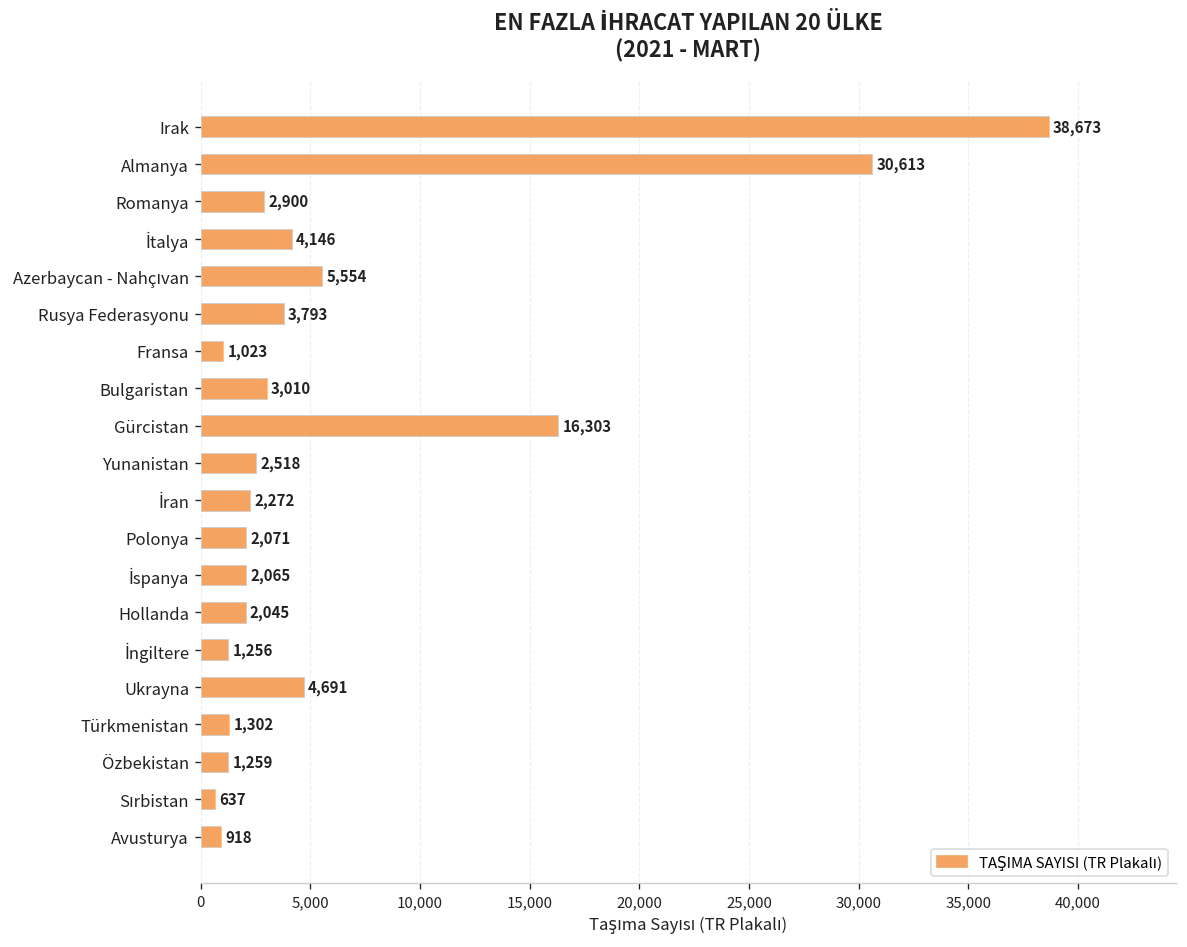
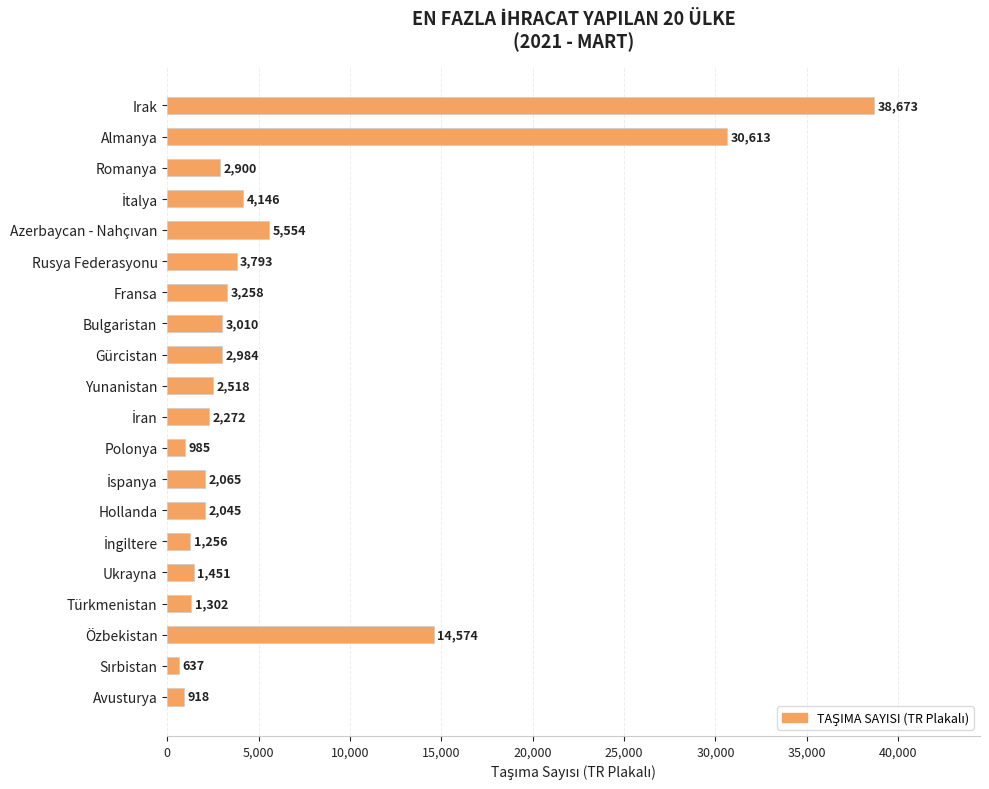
  {
    "Irak": "38,673",
    "Almanya": "30,613",
    "Romanya": "2,900",
    "İtalya": "4,146",
    "Azerbaycan - Nahçıvan": "5,554",
    "Rusya Federasyonu": "3,793",
-   "Fransa": "1,023",
+   "Fransa": "3,258",
    "Bulgaristan": "3,010",
-   "Gürcistan": "16,303",
+   "Gürcistan": "2,984",
    "Yunanistan": "2,518",
    "İran": "2,272",
-   "Polonya": "2,071",
+   "Polonya": "985",
    "İspanya": "2,065",
    "Hollanda": "2,045",
    "İngiltere": "1,256",
-   "Ukrayna": "4,691",
+   "Ukrayna": "1,451",
    "Türkmenistan": "1,302",
-   "Özbekistan": "1,259",
+   "Özbekistan": "14,574",
    "Sırbistan": "637",
    "Avusturya": "918"
  }
